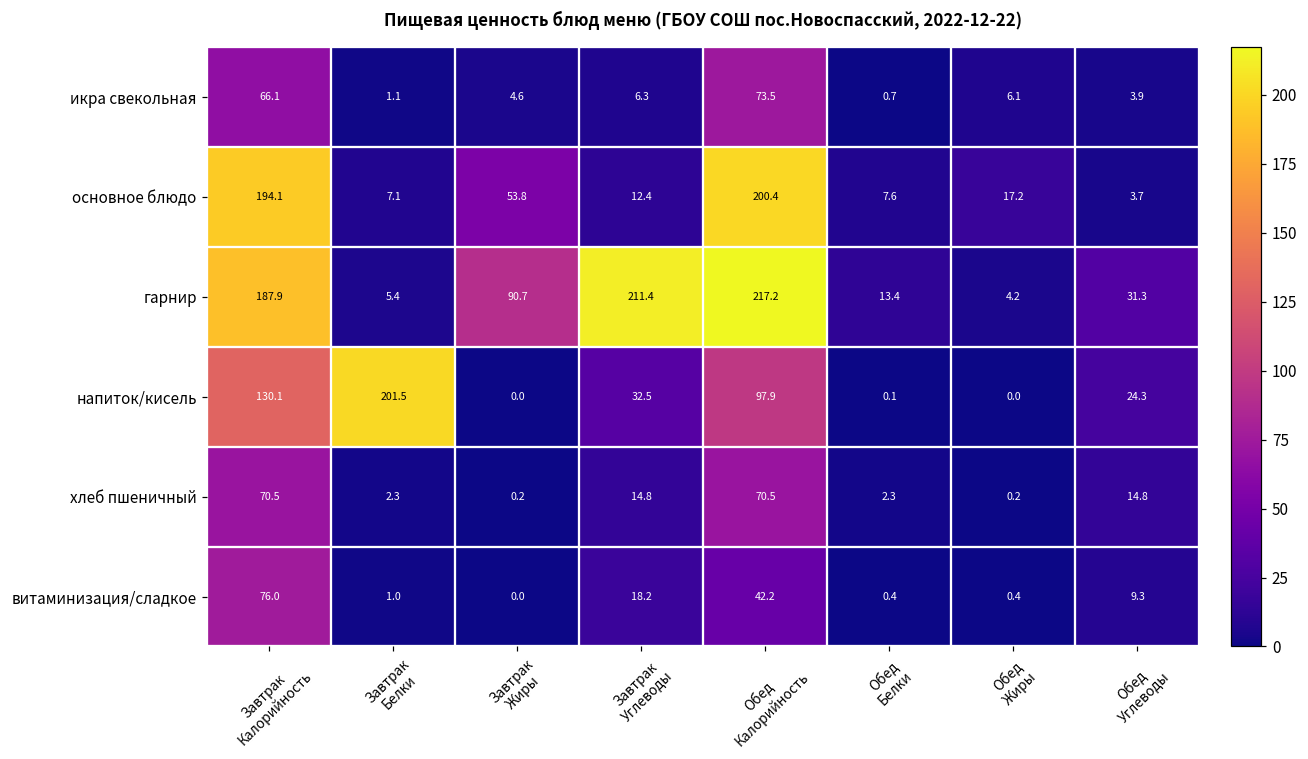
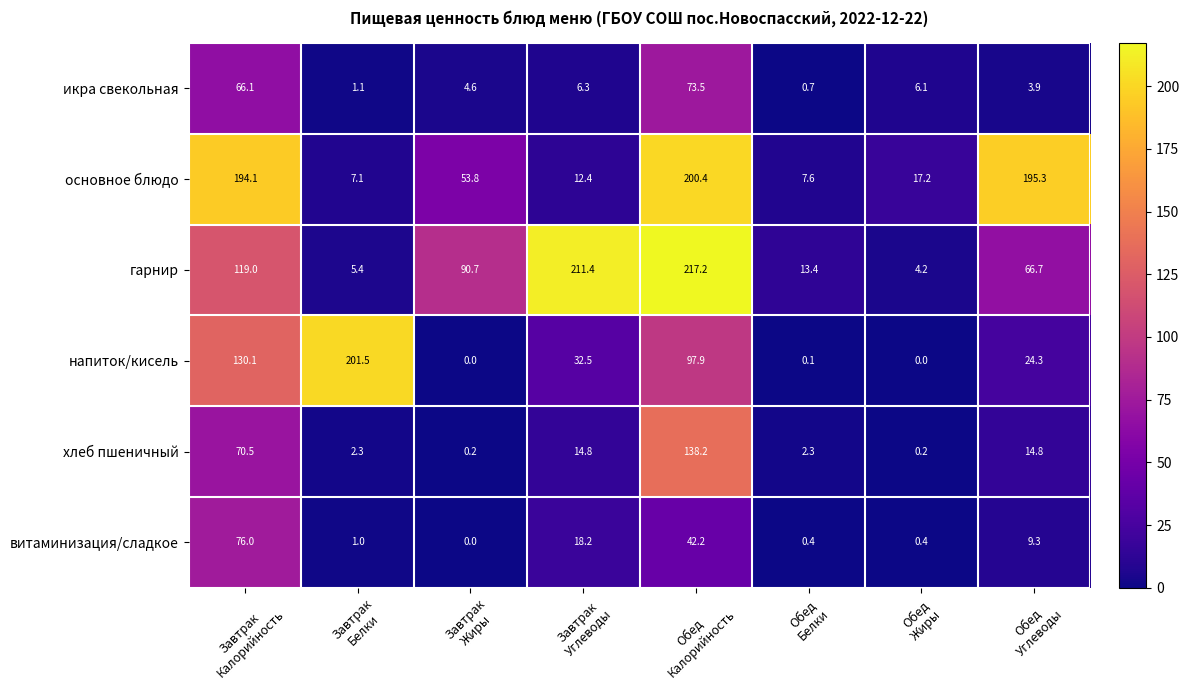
  {
    "икра свекольная": {
      "Завтрак Калорийность": 66.1,
      "Завтрак Белки": 1.1,
      "Завтрак Жиры": 4.6,
      "Завтрак Углеводы": 6.3,
      "Обед Калорийность": 73.5,
      "Обед Белки": 0.7,
      "Обед Жиры": 6.1,
      "Обед Углеводы": 3.9
    },
    "основное блюдо": {
      "Завтрак Калорийность": 194.1,
      "Завтрак Белки": 7.1,
      "Завтрак Жиры": 53.8,
      "Завтрак Углеводы": 12.4,
      "Обед Калорийность": 200.4,
      "Обед Белки": 7.6,
      "Обед Жиры": 17.2,
-     "Обед Углеводы": 3.7
+     "Обед Углеводы": 195.3
    },
    "гарнир": {
-     "Завтрак Калорийность": 187.9,
+     "Завтрак Калорийность": 119.0,
      "Завтрак Белки": 5.4,
      "Завтрак Жиры": 90.7,
      "Завтрак Углеводы": 211.4,
      "Обед Калорийность": 217.2,
      "Обед Белки": 13.4,
      "Обед Жиры": 4.2,
-     "Обед Углеводы": 31.3
+     "Обед Углеводы": 66.7
    },
    "напиток/кисель": {
      "Завтрак Калорийность": 130.1,
      "Завтрак Белки": 201.5,
      "Завтрак Жиры": 0.0,
      "Завтрак Углеводы": 32.5,
      "Обед Калорийность": 97.9,
      "Обед Белки": 0.1,
      "Обед Жиры": 0.0,
      "Обед Углеводы": 24.3
    },
    "хлеб пшеничный": {
      "Завтрак Калорийность": 70.5,
      "Завтрак Белки": 2.3,
      "Завтрак Жиры": 0.2,
      "Завтрак Углеводы": 14.8,
-     "Обед Калорийность": 70.5,
+     "Обед Калорийность": 138.2,
      "Обед Белки": 2.3,
      "Обед Жиры": 0.2,
      "Обед Углеводы": 14.8
    },
    "витаминизация/сладкое": {
      "Завтрак Калорийность": 76.0,
      "Завтрак Белки": 1.0,
      "Завтрак Жиры": 0.0,
      "Завтрак Углеводы": 18.2,
      "Обед Калорийность": 42.2,
      "Обед Белки": 0.4,
      "Обед Жиры": 0.4,
      "Обед Углеводы": 9.3
    }
  }
